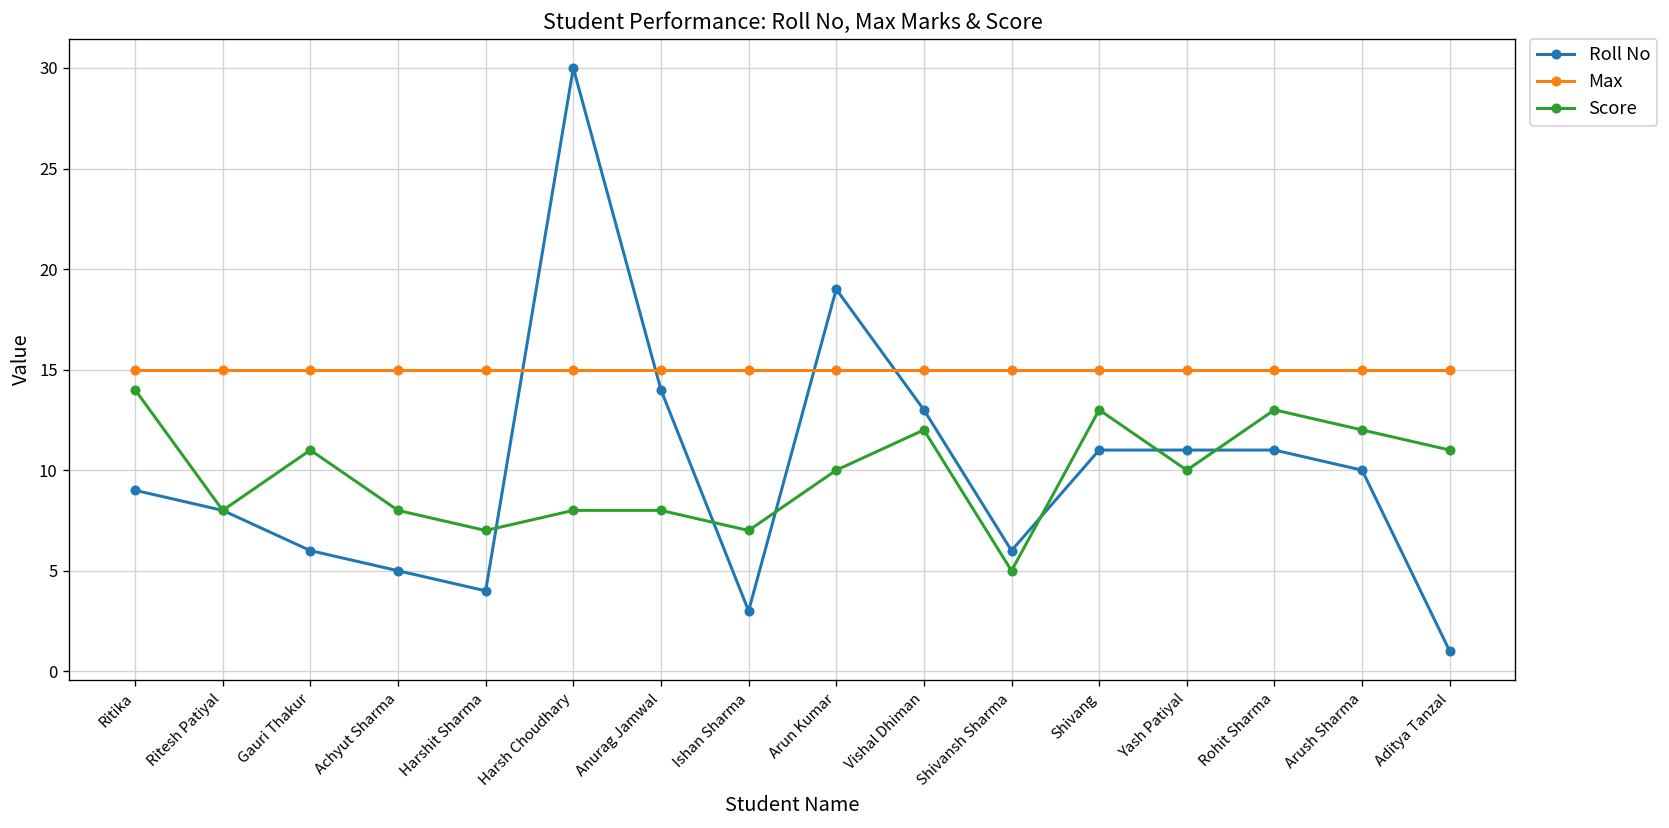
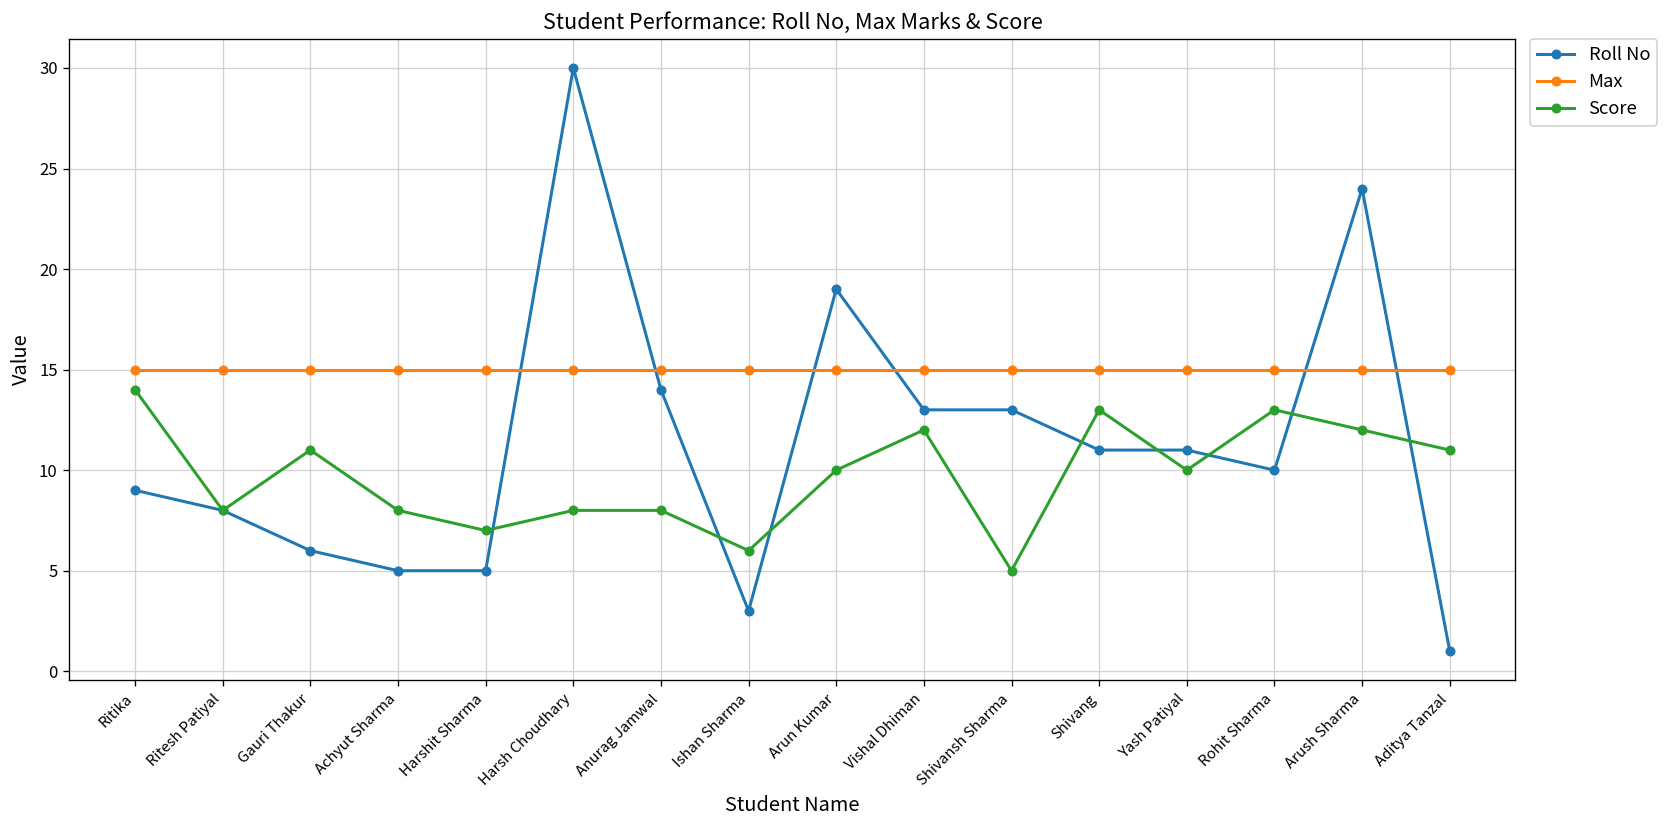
  {
    "Roll No": {
      "Ritika": 9,
      "Gauri Thakur": 6,
      "Achyut Sharma": 5,
-     "Harshit Sharma": 4,
+     "Harshit Sharma": 5,
      "Harsh Choudhary": 30,
      "Anurag Jamwal": 14,
      "Ishan Sharma": 3,
      "Arun Kumar": 19,
      "Vishal Dhiman": 13,
-     "Shivansh Sharma": 6,
+     "Shivansh Sharma": 13,
      "Shivang": 11,
      "Yash Patiyal": 11,
-     "Rohit Sharma": 11,
-     "Arush Sharma": 10,
+     "Rohit Sharma": 10,
+     "Arush Sharma": 24,
      "Aditya Tanzal": 1
    },
    "Max": {
      "Ritika": 15,
      "Ritesh Patiyal": 15,
      "Gauri Thakur": 15,
      "Achyut Sharma": 15,
      "Harshit Sharma": 15,
      "Harsh Choudhary": 15,
      "Anurag Jamwal": 15,
      "Ishan Sharma": 15,
      "Arun Kumar": 15,
      "Vishal Dhiman": 15,
      "Shivansh Sharma": 15,
      "Shivang": 15,
      "Yash Patiyal": 15,
      "Rohit Sharma": 15,
      "Arush Sharma": 15,
      "Aditya Tanzal": 15
    },
    "Score": {
      "Ritika": 14,
      "Gauri Thakur": 11,
      "Achyut Sharma": 8,
      "Harshit Sharma": 7,
      "Harsh Choudhary": 8,
      "Anurag Jamwal": 8,
-     "Ishan Sharma": 7,
+     "Ishan Sharma": 6,
      "Arun Kumar": 10,
      "Vishal Dhiman": 12,
      "Shivansh Sharma": 5,
      "Shivang": 13,
      "Yash Patiyal": 10,
      "Rohit Sharma": 13,
      "Arush Sharma": 12,
      "Aditya Tanzal": 11
    }
  }
